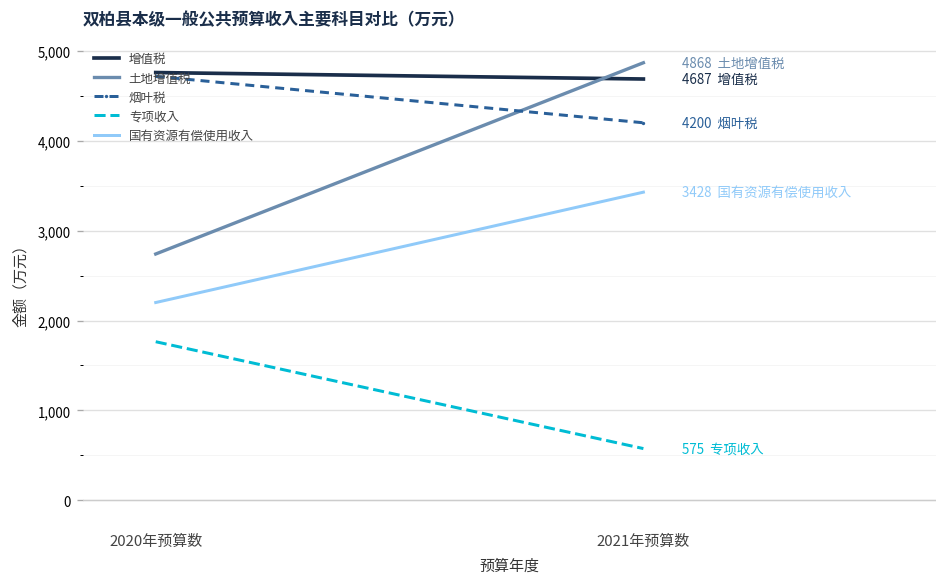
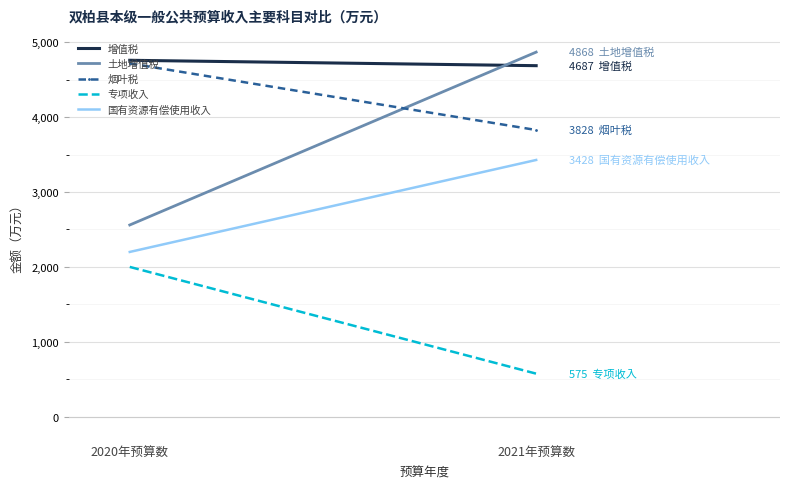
  {
    "增值税": {
      "2020年预算数": "4,800",
      "2021年预算数": "4,700"
    },
    "土地增值税": {
-     "2020年预算数": "2,700",
+     "2020年预算数": "2,600",
      "2021年预算数": "4,900"
    },
    "烟叶税": {
-     "2021年预算数": "4200"
+     "2021年预算数": "3828"
    },
    "专项收入": {
-     "2020年预算数": "1,800",
+     "2020年预算数": "2,000",
      "2021年预算数": "600"
    },
    "国有资源有偿使用收入": {
      "2020年预算数": "2,200",
      "2021年预算数": "3,400"
    }
  }
